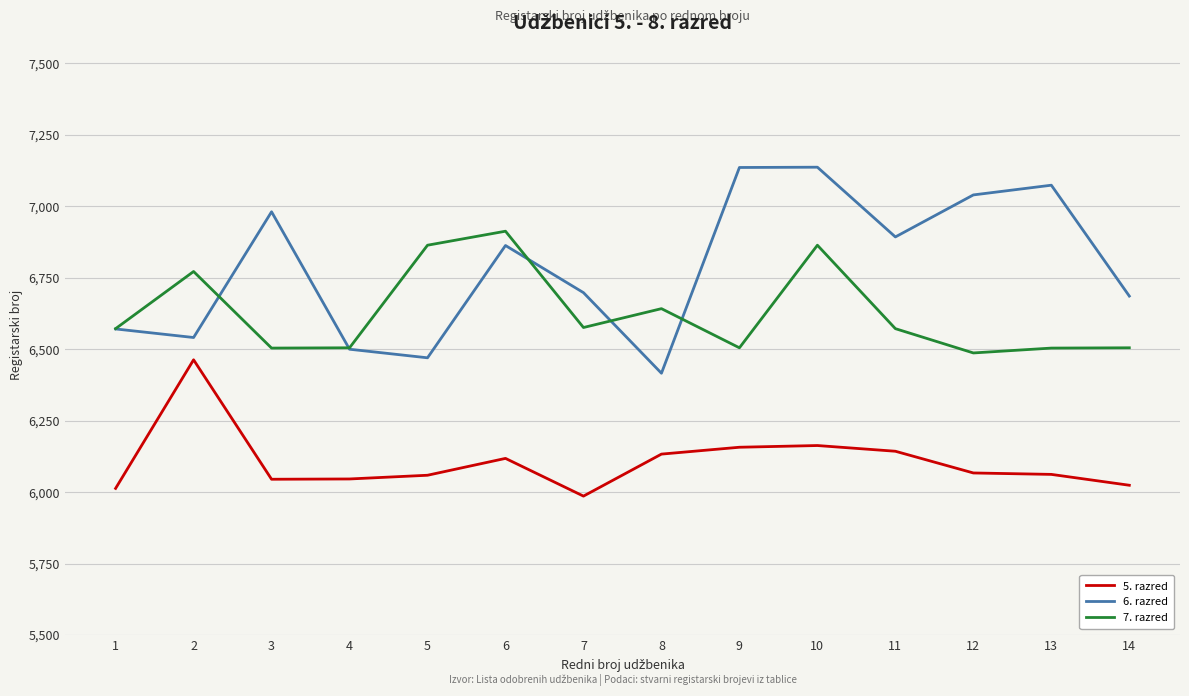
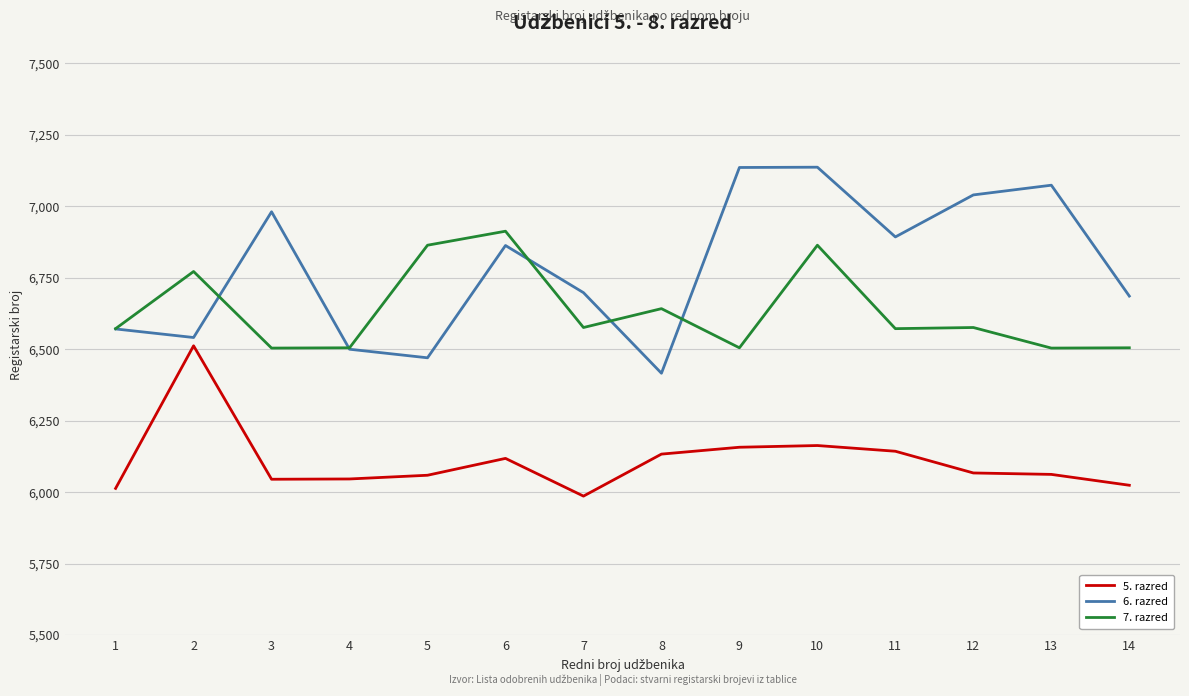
  {
    "5. razred": {
      "1": "6,010",
-     "2": "6,460",
+     "2": "6,510",
      "3": "6,050",
      "4": "6,050",
      "5": "6,060",
      "6": "6,120",
      "7": "5,990",
      "8": "6,130",
      "9": "6,160",
      "10": "6,160",
      "11": "6,140",
      "12": "6,070",
      "13": "6,060",
      "14": "6,020"
    },
    "6. razred": {
      "2": "6,540",
      "3": "6,980",
      "5": "6,470",
      "6": "6,860",
      "7": "6,700",
      "8": "6,420",
      "9": "7,140",
      "10": "7,140",
      "11": "6,890",
      "12": "7,040",
      "13": "7,070",
      "14": "6,690"
    },
    "7. razred": {
      "2": "6,770",
      "3": "6,500",
      "5": "6,860",
      "6": "6,910",
      "7": "6,580",
      "8": "6,640",
      "9": "6,510",
      "10": "6,860",
      "11": "6,570",
-     "12": "6,490",
+     "12": "6,580",
      "13": "6,500",
      "14": "6,510"
    }
  }
